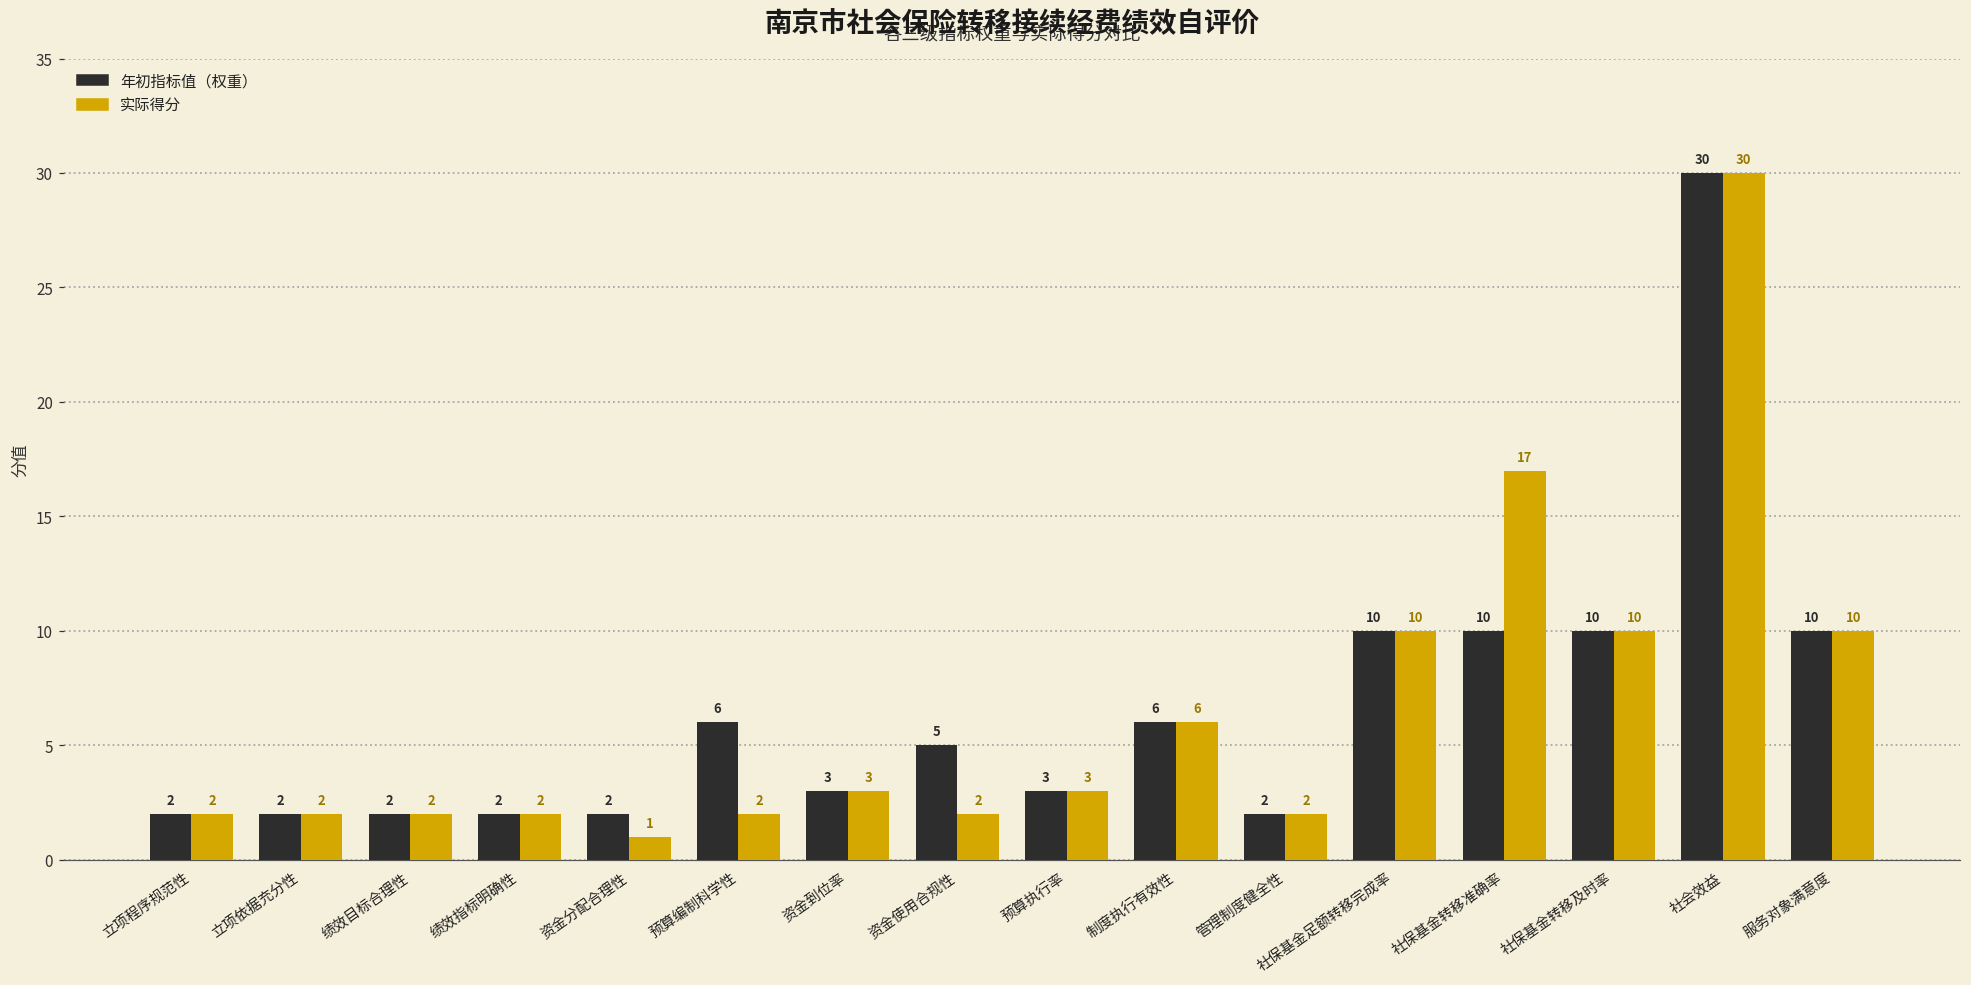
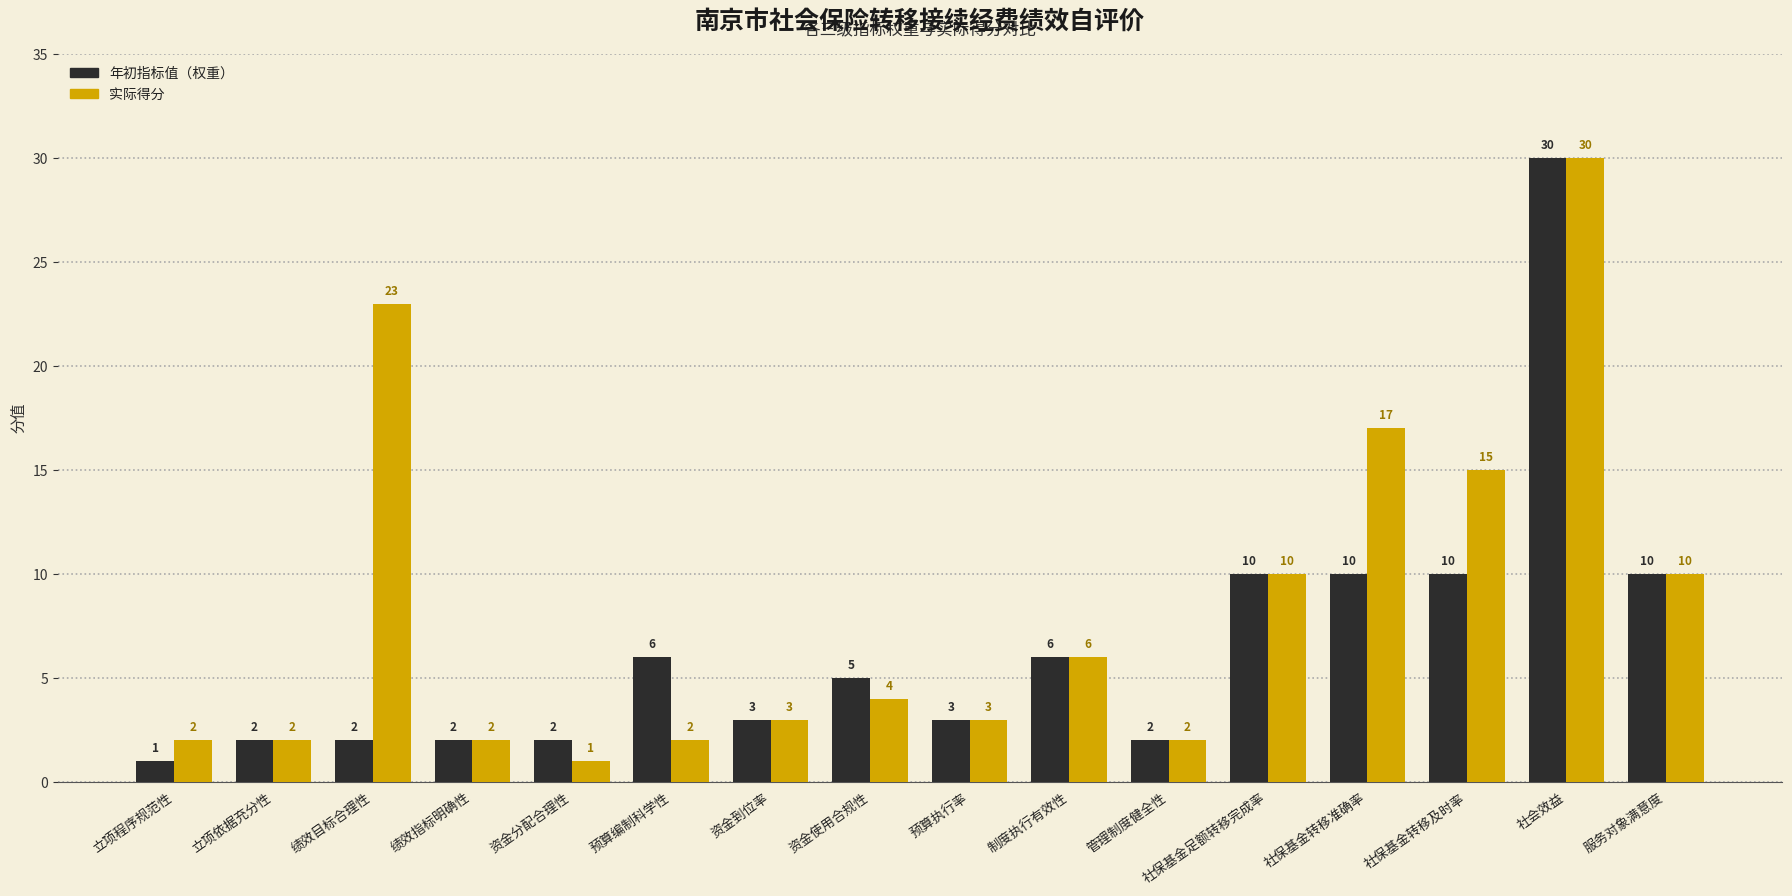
  {
    "年初指标值（权重）": {
-     "立项程序规范性": 2,
+     "立项程序规范性": 1,
      "立项依据充分性": 2,
      "绩效目标合理性": 2,
      "绩效指标明确性": 2,
      "资金分配合理性": 2,
      "预算编制科学性": 6,
      "资金到位率": 3,
      "资金使用合规性": 5,
      "预算执行率": 3,
      "制度执行有效性": 6,
      "管理制度健全性": 2,
      "社保基金足额转移完成率": 10,
      "社保基金转移准确率": 10,
      "社保基金转移及时率": 10,
      "社会效益": 30,
      "服务对象满意度": 10
    },
    "实际得分": {
      "立项程序规范性": 2,
      "立项依据充分性": 2,
-     "绩效目标合理性": 2,
+     "绩效目标合理性": 23,
      "绩效指标明确性": 2,
      "资金分配合理性": 1,
      "预算编制科学性": 2,
      "资金到位率": 3,
-     "资金使用合规性": 2,
+     "资金使用合规性": 4,
      "预算执行率": 3,
      "制度执行有效性": 6,
      "管理制度健全性": 2,
      "社保基金足额转移完成率": 10,
      "社保基金转移准确率": 17,
-     "社保基金转移及时率": 10,
+     "社保基金转移及时率": 15,
      "社会效益": 30,
      "服务对象满意度": 10
    }
  }
